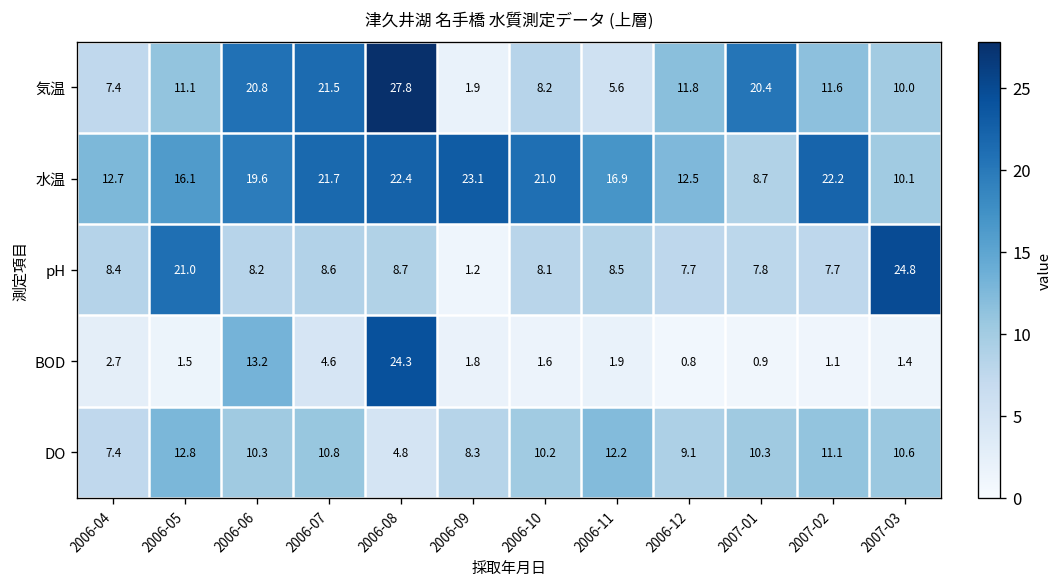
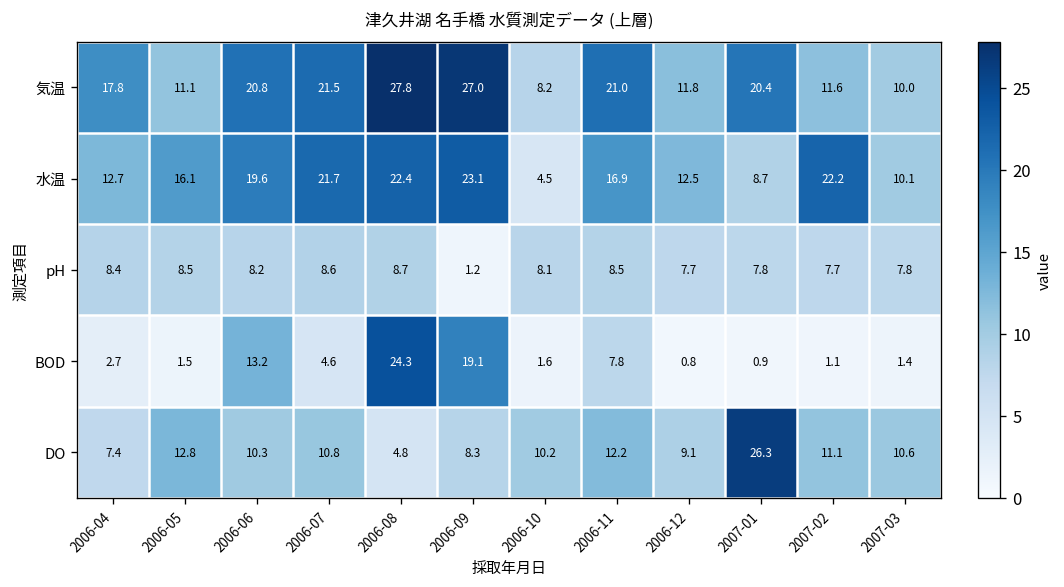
  {
    "気温": {
-     "2006-04": 7.4,
+     "2006-04": 17.8,
      "2006-05": 11.1,
      "2006-06": 20.8,
      "2006-07": 21.5,
      "2006-08": 27.8,
-     "2006-09": 1.9,
+     "2006-09": 27.0,
      "2006-10": 8.2,
-     "2006-11": 5.6,
+     "2006-11": 21.0,
      "2006-12": 11.8,
      "2007-01": 20.4,
      "2007-02": 11.6,
      "2007-03": 10.0
    },
    "水温": {
      "2006-04": 12.7,
      "2006-05": 16.1,
      "2006-06": 19.6,
      "2006-07": 21.7,
      "2006-08": 22.4,
      "2006-09": 23.1,
-     "2006-10": 21.0,
+     "2006-10": 4.5,
      "2006-11": 16.9,
      "2006-12": 12.5,
      "2007-01": 8.7,
      "2007-02": 22.2,
      "2007-03": 10.1
    },
    "pH": {
      "2006-04": 8.4,
-     "2006-05": 21.0,
+     "2006-05": 8.5,
      "2006-06": 8.2,
      "2006-07": 8.6,
      "2006-08": 8.7,
      "2006-09": 1.2,
      "2006-10": 8.1,
      "2006-11": 8.5,
      "2006-12": 7.7,
      "2007-01": 7.8,
      "2007-02": 7.7,
-     "2007-03": 24.8
+     "2007-03": 7.8
    },
    "BOD": {
      "2006-04": 2.7,
      "2006-05": 1.5,
      "2006-06": 13.2,
      "2006-07": 4.6,
      "2006-08": 24.3,
-     "2006-09": 1.8,
+     "2006-09": 19.1,
      "2006-10": 1.6,
-     "2006-11": 1.9,
+     "2006-11": 7.8,
      "2006-12": 0.8,
      "2007-01": 0.9,
      "2007-02": 1.1,
      "2007-03": 1.4
    },
    "DO": {
      "2006-04": 7.4,
      "2006-05": 12.8,
      "2006-06": 10.3,
      "2006-07": 10.8,
      "2006-08": 4.8,
      "2006-09": 8.3,
      "2006-10": 10.2,
      "2006-11": 12.2,
      "2006-12": 9.1,
-     "2007-01": 10.3,
+     "2007-01": 26.3,
      "2007-02": 11.1,
      "2007-03": 10.6
    }
  }
